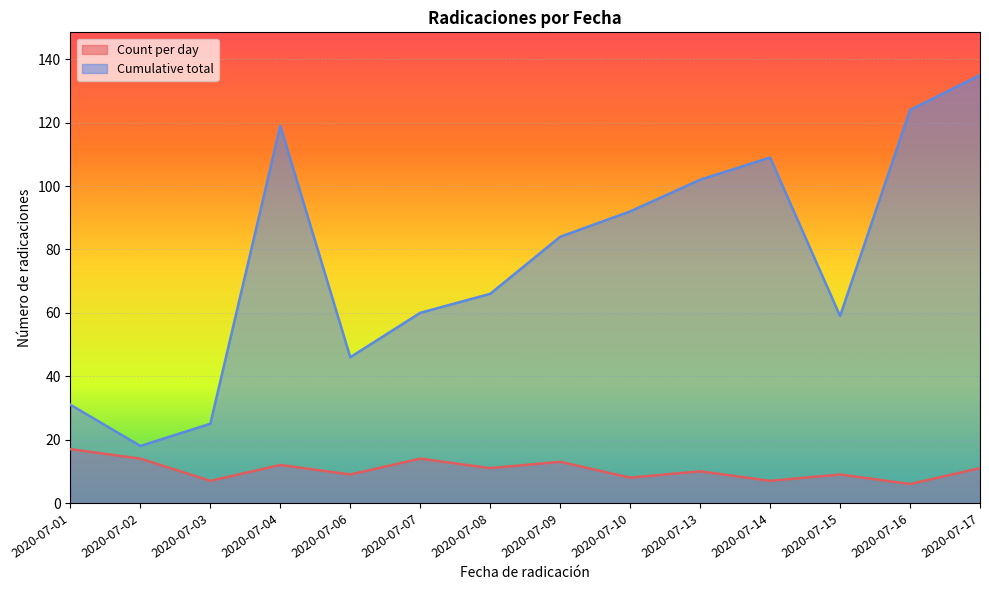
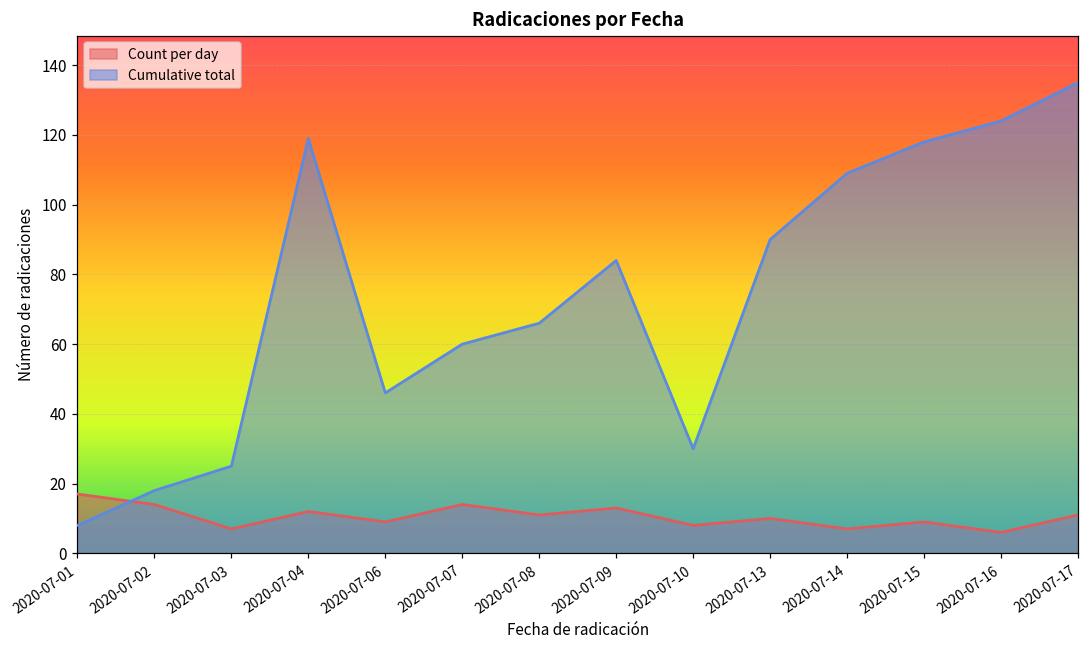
  {
    "Count per day": {
      "2020-07-01": 17,
      "2020-07-02": 14,
      "2020-07-03": 7,
      "2020-07-04": 12,
      "2020-07-06": 9,
      "2020-07-07": 14,
      "2020-07-08": 11,
      "2020-07-09": 13,
      "2020-07-10": 8,
      "2020-07-13": 10,
      "2020-07-14": 7,
      "2020-07-15": 9,
      "2020-07-16": 6,
      "2020-07-17": 11
    },
    "Cumulative total": {
-     "2020-07-01": 31,
+     "2020-07-01": 8,
      "2020-07-02": 18,
      "2020-07-03": 25,
      "2020-07-04": 119,
      "2020-07-06": 46,
      "2020-07-07": 60,
      "2020-07-08": 66,
      "2020-07-09": 84,
-     "2020-07-10": 92,
-     "2020-07-13": 102,
+     "2020-07-10": 30,
+     "2020-07-13": 90,
      "2020-07-14": 109,
-     "2020-07-15": 59,
+     "2020-07-15": 118,
      "2020-07-16": 124,
      "2020-07-17": 135
    }
  }
